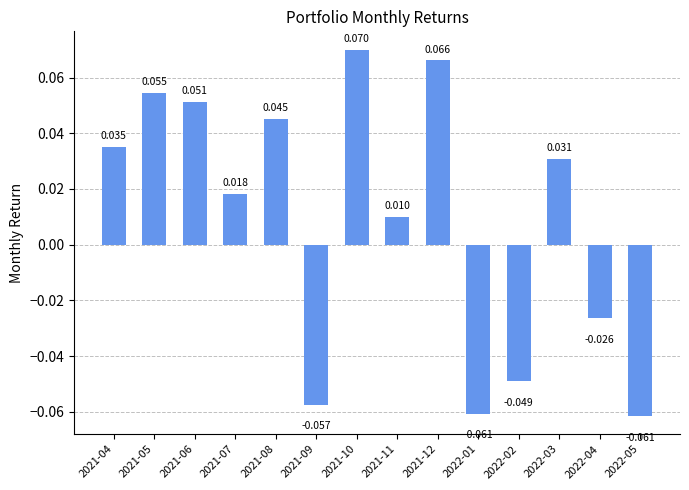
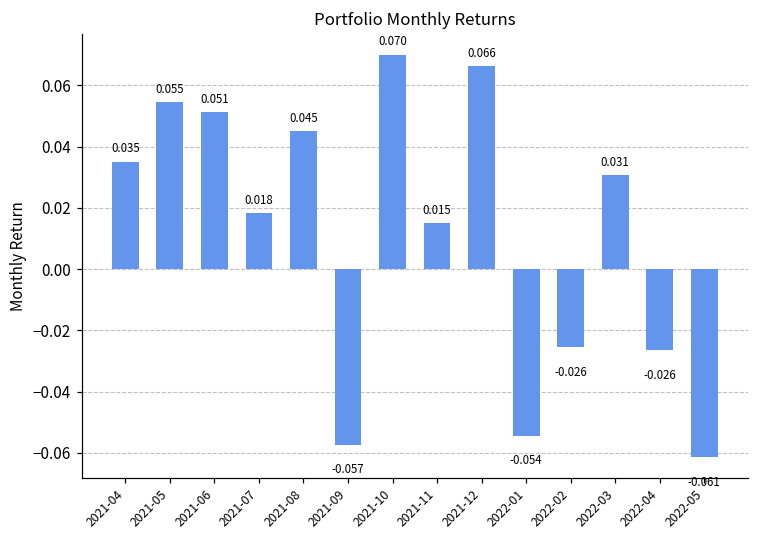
  {
    "2021-04": 0.035,
    "2021-05": 0.055,
    "2021-06": 0.051,
    "2021-07": 0.018,
    "2021-08": 0.045,
    "2021-09": -0.057,
    "2021-10": 0.070,
-   "2021-11": 0.010,
+   "2021-11": 0.015,
    "2021-12": 0.066,
-   "2022-01": -0.061,
-   "2022-02": -0.049,
+   "2022-01": -0.054,
+   "2022-02": -0.026,
    "2022-03": 0.031,
    "2022-04": -0.026,
    "2022-05": -0.061
  }
